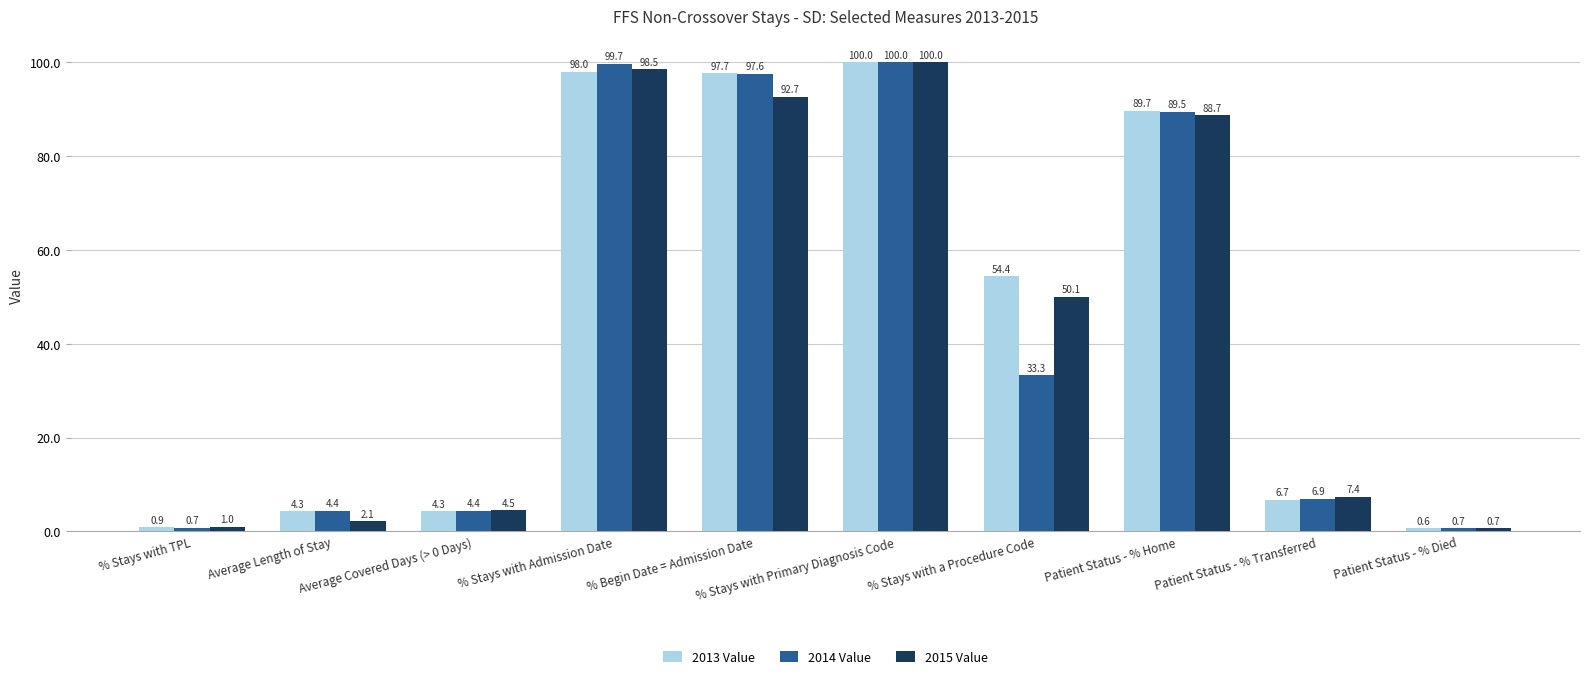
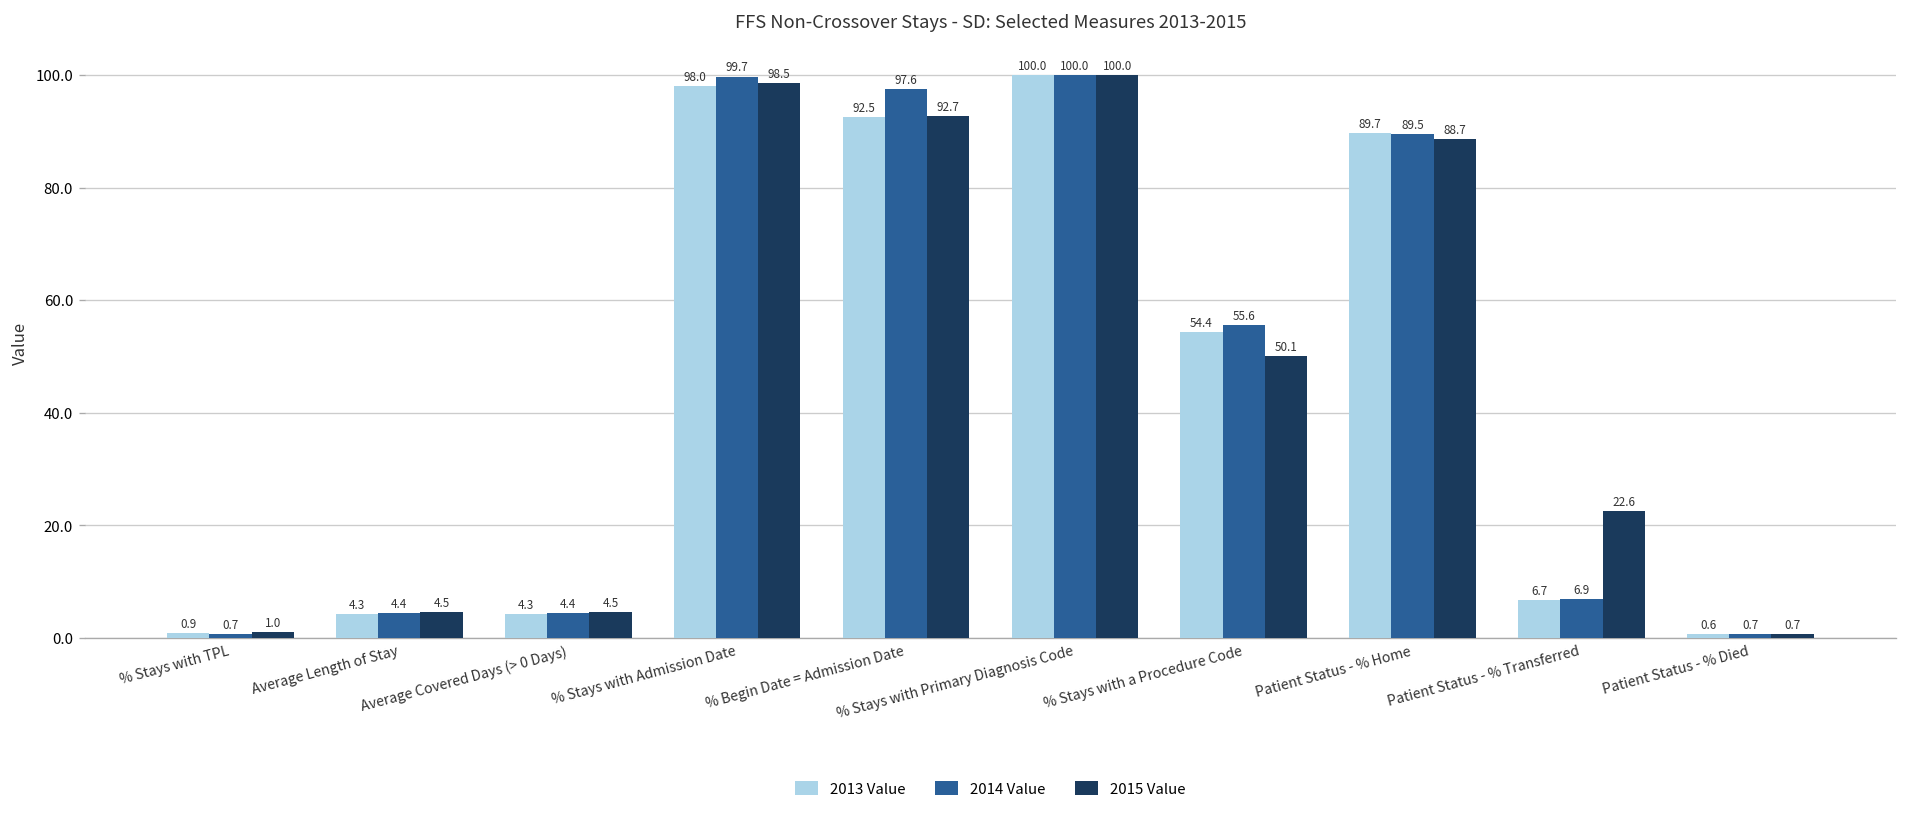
  {
    "2013 Value": {
      "% Stays with TPL": 0.9,
      "Average Length of Stay": 4.3,
      "Average Covered Days (> 0 Days)": 4.3,
      "% Stays with Admission Date": 98.0,
-     "% Begin Date = Admission Date": 97.7,
+     "% Begin Date = Admission Date": 92.5,
      "% Stays with Primary Diagnosis Code": 100.0,
      "% Stays with a Procedure Code": 54.4,
      "Patient Status - % Home": 89.7,
      "Patient Status - % Transferred": 6.7,
      "Patient Status - % Died": 0.6
    },
    "2014 Value": {
      "% Stays with TPL": 0.7,
      "Average Length of Stay": 4.4,
      "Average Covered Days (> 0 Days)": 4.4,
      "% Stays with Admission Date": 99.7,
      "% Begin Date = Admission Date": 97.6,
      "% Stays with Primary Diagnosis Code": 100.0,
-     "% Stays with a Procedure Code": 33.3,
+     "% Stays with a Procedure Code": 55.6,
      "Patient Status - % Home": 89.5,
      "Patient Status - % Transferred": 6.9,
      "Patient Status - % Died": 0.7
    },
    "2015 Value": {
      "% Stays with TPL": 1.0,
-     "Average Length of Stay": 2.1,
+     "Average Length of Stay": 4.5,
      "Average Covered Days (> 0 Days)": 4.5,
      "% Stays with Admission Date": 98.5,
      "% Begin Date = Admission Date": 92.7,
      "% Stays with Primary Diagnosis Code": 100.0,
      "% Stays with a Procedure Code": 50.1,
      "Patient Status - % Home": 88.7,
-     "Patient Status - % Transferred": 7.4,
+     "Patient Status - % Transferred": 22.6,
      "Patient Status - % Died": 0.7
    }
  }
